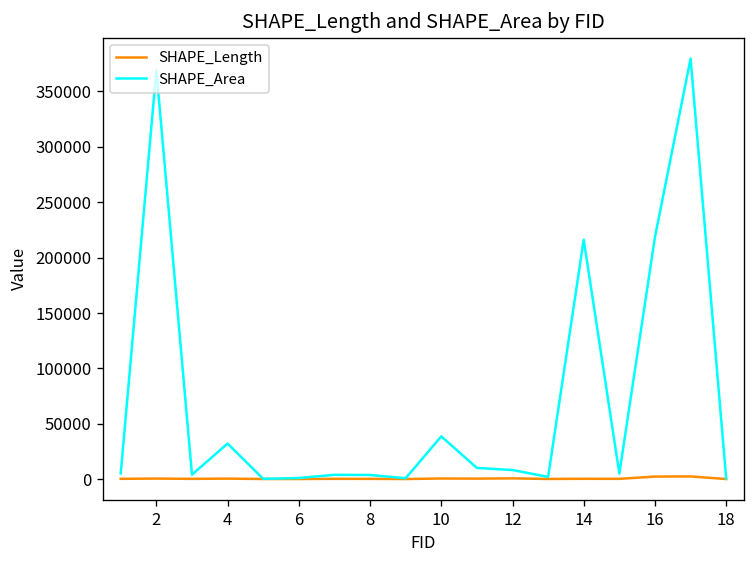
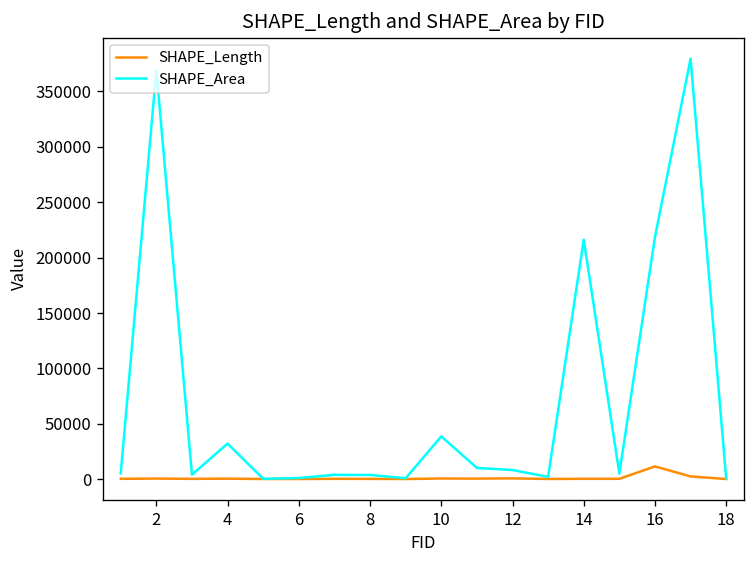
  {
    "SHAPE_Length": {
      "2": 0,
      "4": 0,
      "8": 0,
      "10": 0,
      "12": 0,
      "14": 0,
-     "16": 0
+     "16": 10000
    },
    "SHAPE_Area": {
      "4": 30000,
      "8": 0,
      "10": 40000,
      "12": 10000,
      "14": 220000,
      "16": 220000
    }
  }
